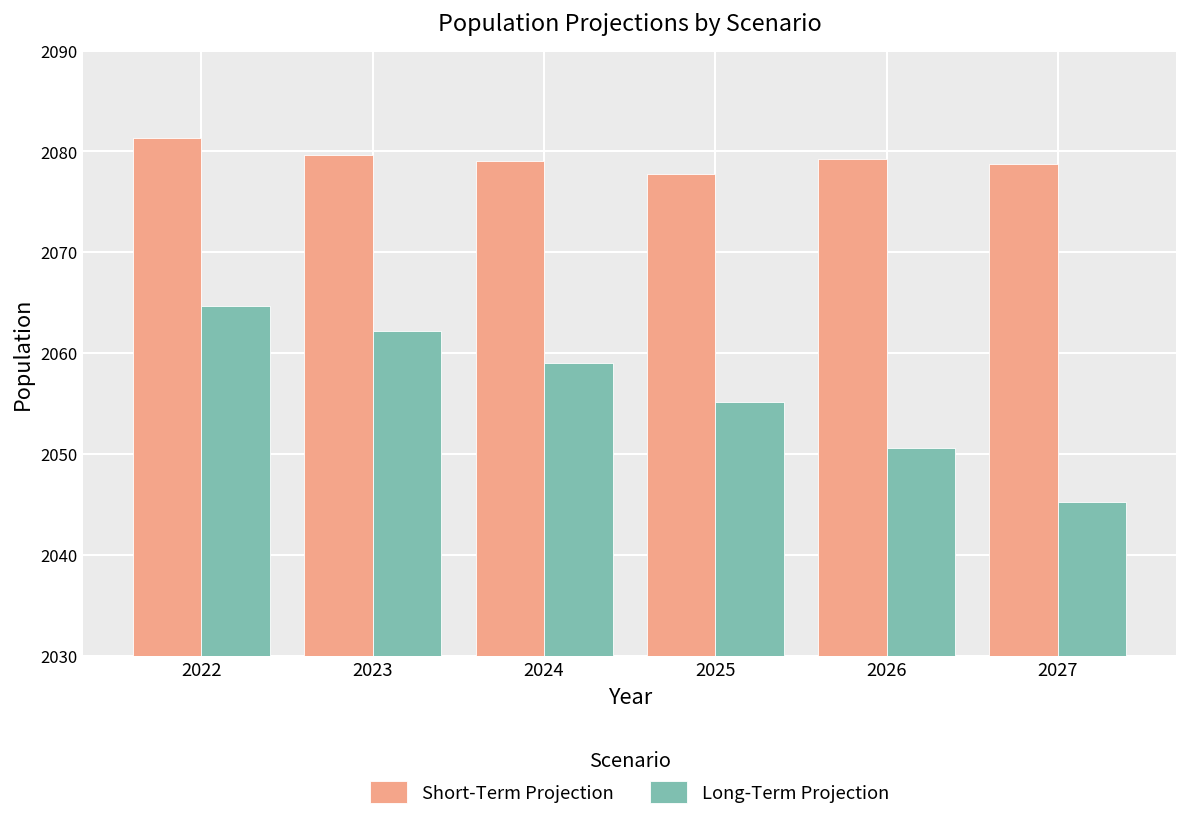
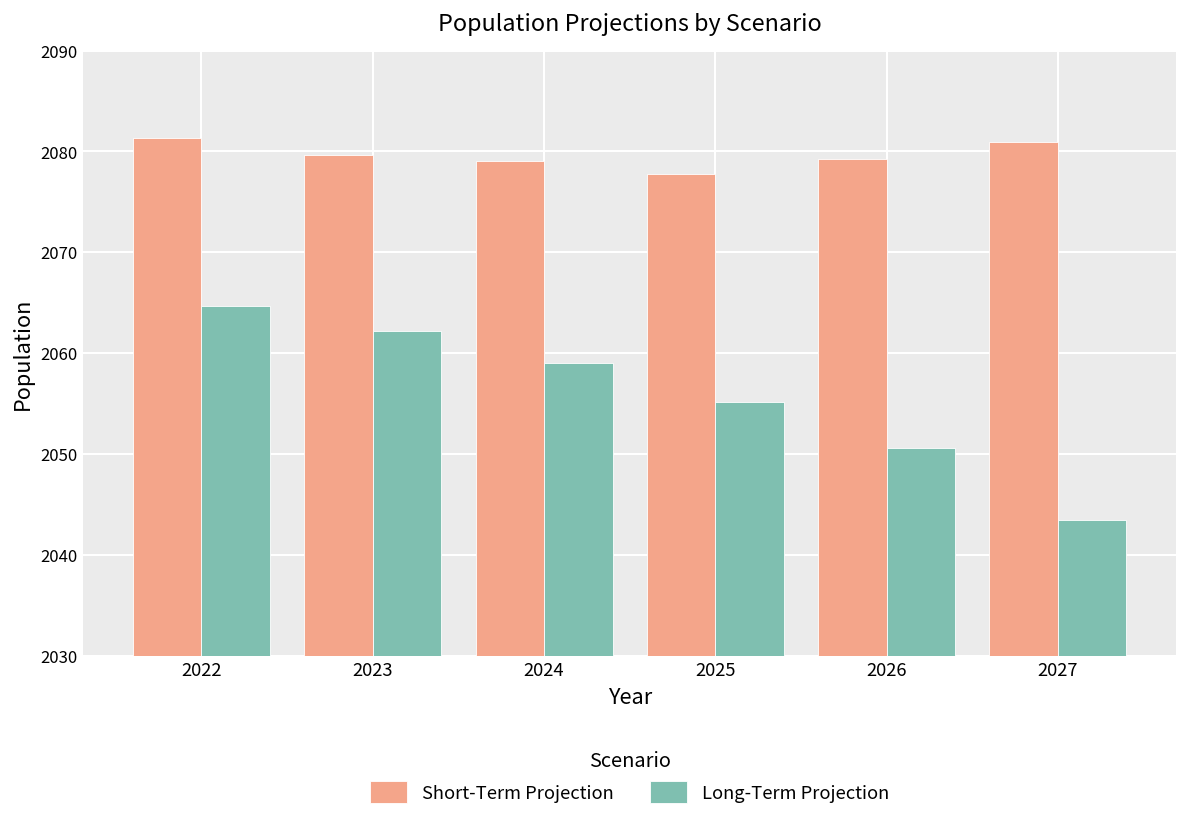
  {
    "Short-Term Projection": {
      "2022": 2081,
      "2023": 2080,
      "2024": 2079,
      "2025": 2078,
      "2026": 2079,
-     "2027": 2079
+     "2027": 2081
    },
    "Long-Term Projection": {
      "2022": 2065,
      "2023": 2062,
      "2024": 2059,
      "2025": 2055,
      "2026": 2051,
-     "2027": 2045
+     "2027": 2043
    }
  }
